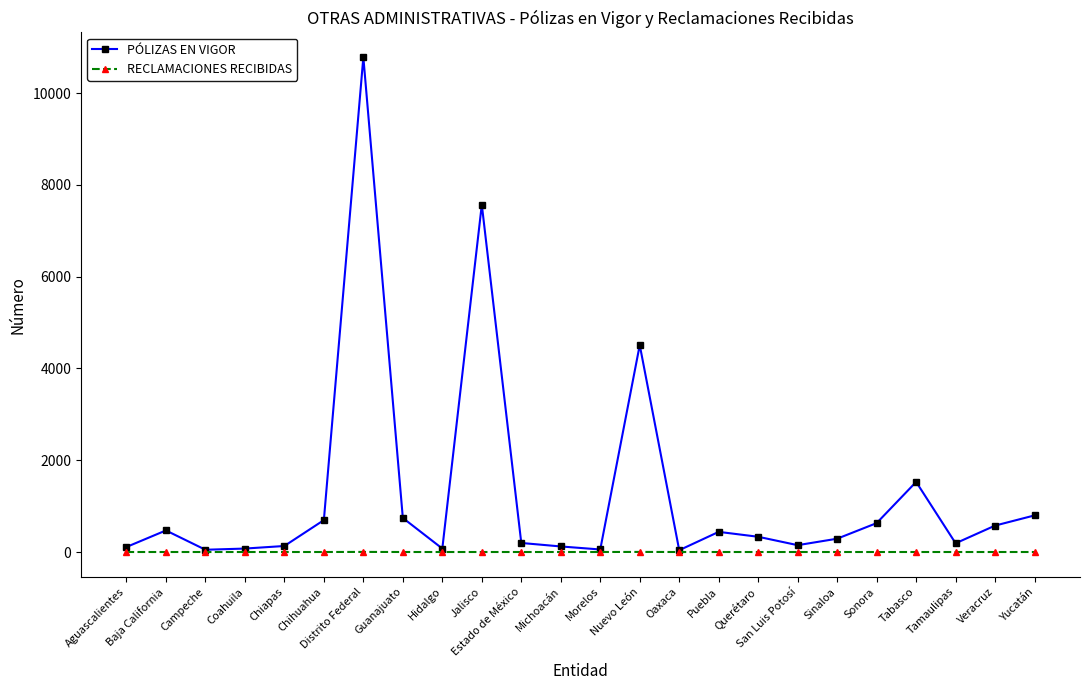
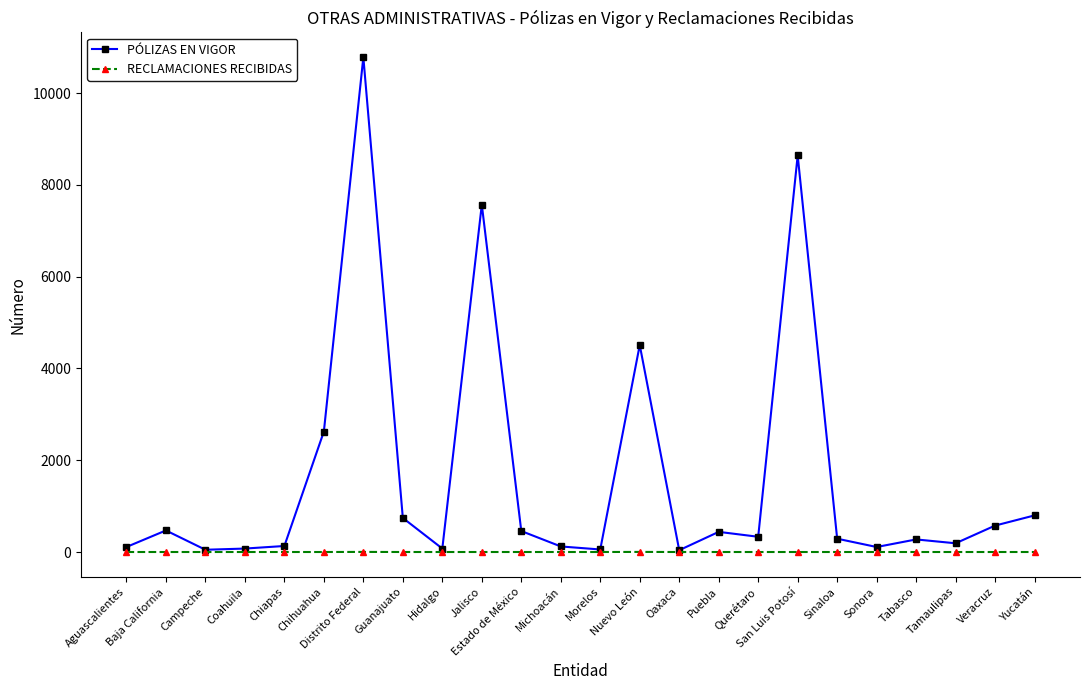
  {
    "PÓLIZAS EN VIGOR": {
      "Aguascalientes": 100,
      "Baja California": 500,
      "Coahuila": 100,
      "Chiapas": 100,
-     "Chihuahua": 700,
+     "Chihuahua": 2600,
      "Distrito Federal": 10800,
      "Guanajuato": 700,
      "Hidalgo": 100,
      "Jalisco": 7600,
-     "Estado de México": 200,
+     "Estado de México": 500,
      "Michoacán": 100,
      "Nuevo León": 4500,
      "Puebla": 400,
      "Querétaro": 300,
-     "San Luis Potosí": 100,
+     "San Luis Potosí": 8600,
      "Sinaloa": 300,
-     "Sonora": 600,
-     "Tabasco": 1500,
+     "Sonora": 100,
+     "Tabasco": 300,
      "Tamaulipas": 200,
      "Veracruz": 600,
      "Yucatán": 800
    },
    "RECLAMACIONES RECIBIDAS": {
      "Aguascalientes": 0,
      "Baja California": 0,
      "Coahuila": 0,
      "Chiapas": 0,
      "Chihuahua": 0,
      "Distrito Federal": 0,
      "Guanajuato": 0,
      "Hidalgo": 0,
      "Jalisco": 0,
      "Estado de México": 0,
      "Michoacán": 0,
      "Nuevo León": 0,
      "Puebla": 0,
      "Querétaro": 0,
      "San Luis Potosí": 0,
      "Sinaloa": 0,
      "Sonora": 0,
      "Tabasco": 0,
      "Tamaulipas": 0,
      "Veracruz": 0,
      "Yucatán": 0
    }
  }
